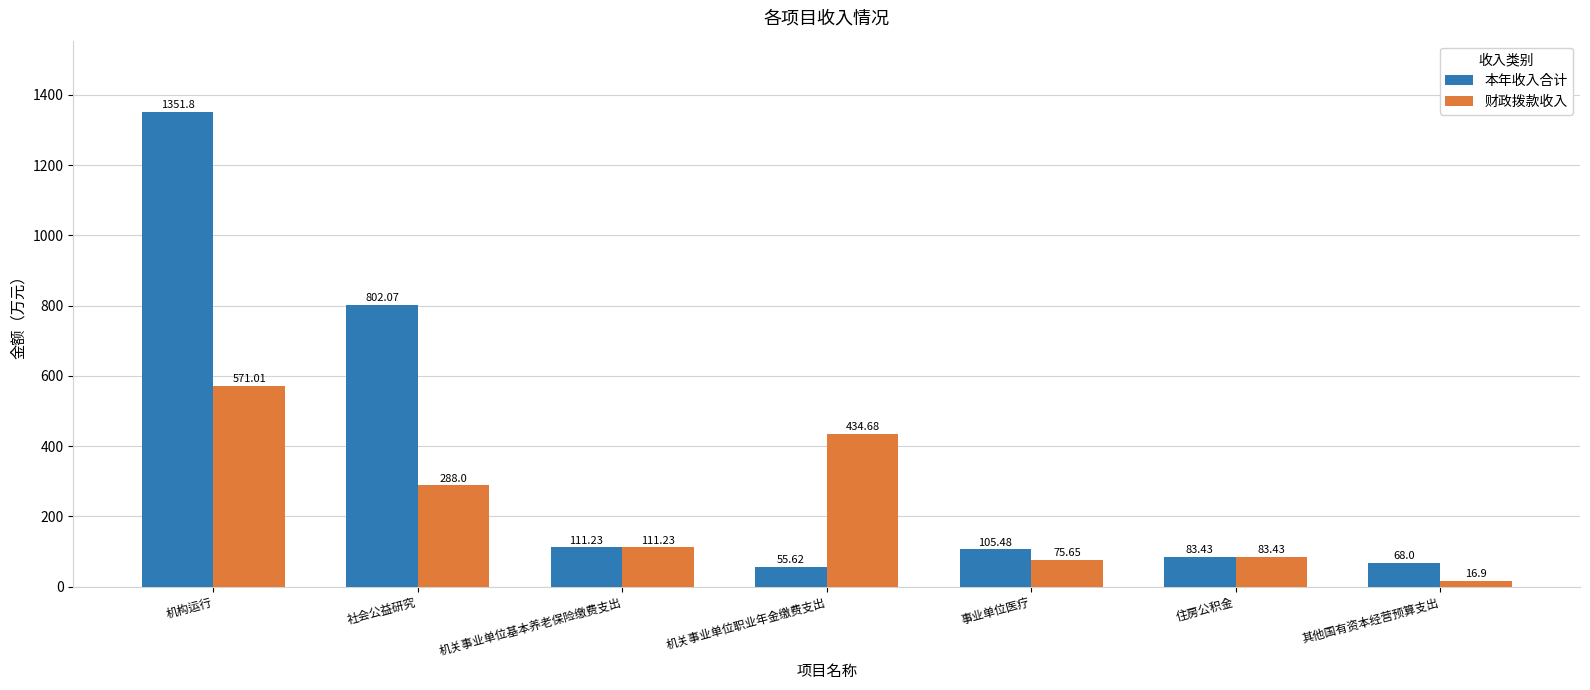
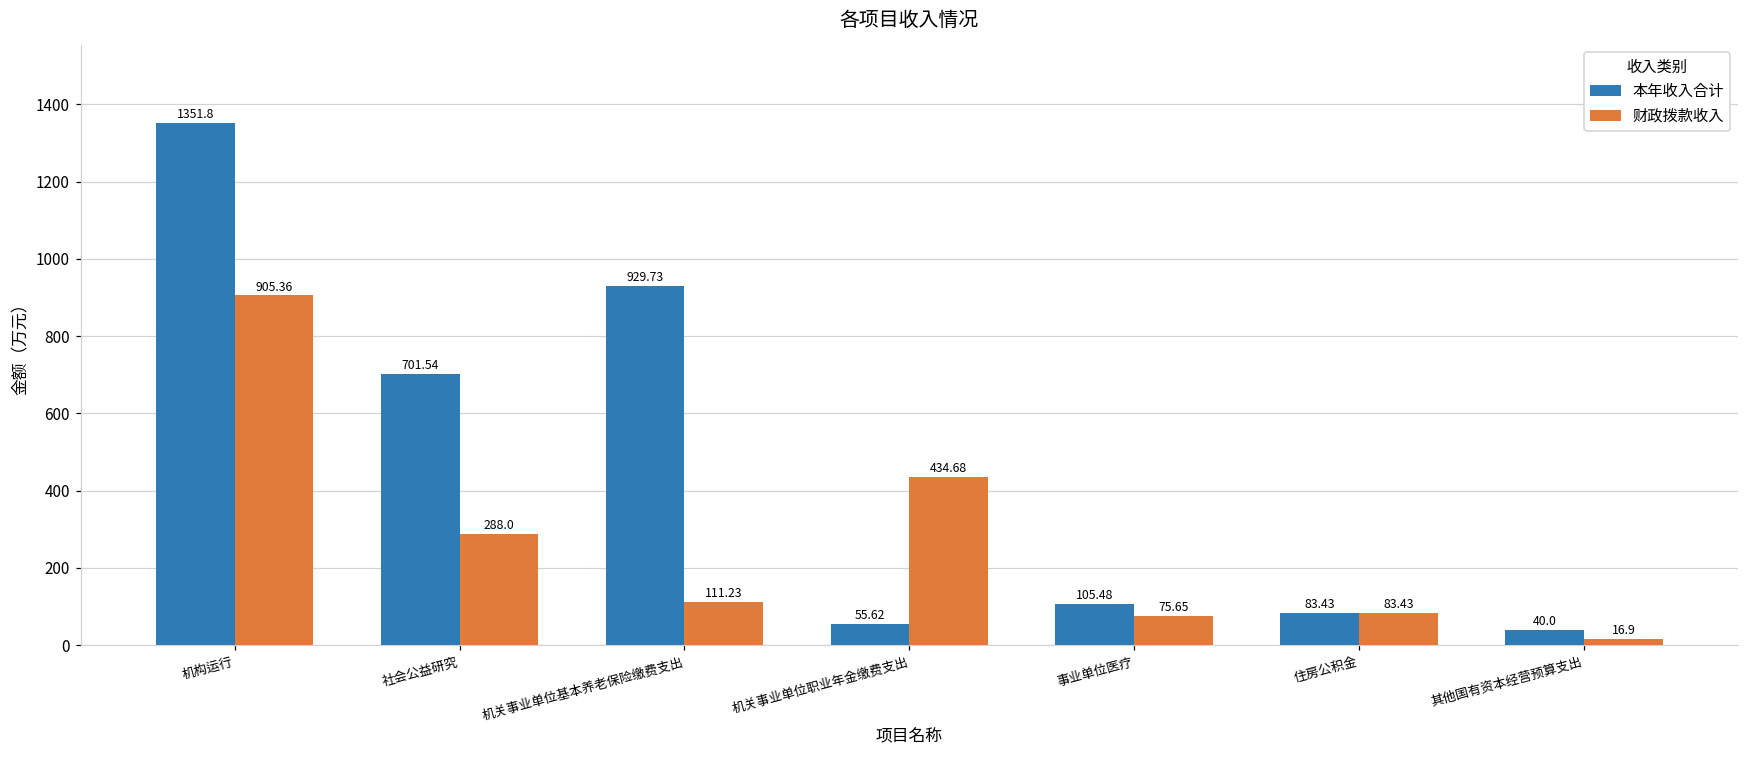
  {
    "本年收入合计": {
      "机构运行": 1351.8,
-     "社会公益研究": 802.07,
-     "机关事业单位基本养老保险缴费支出": 111.23,
+     "社会公益研究": 701.54,
+     "机关事业单位基本养老保险缴费支出": 929.73,
      "机关事业单位职业年金缴费支出": 55.62,
      "事业单位医疗": 105.48,
      "住房公积金": 83.43,
-     "其他国有资本经营预算支出": 68.0
+     "其他国有资本经营预算支出": 40.0
    },
    "财政拨款收入": {
-     "机构运行": 571.01,
+     "机构运行": 905.36,
      "社会公益研究": 288.0,
      "机关事业单位基本养老保险缴费支出": 111.23,
      "机关事业单位职业年金缴费支出": 434.68,
      "事业单位医疗": 75.65,
      "住房公积金": 83.43,
      "其他国有资本经营预算支出": 16.9
    }
  }
